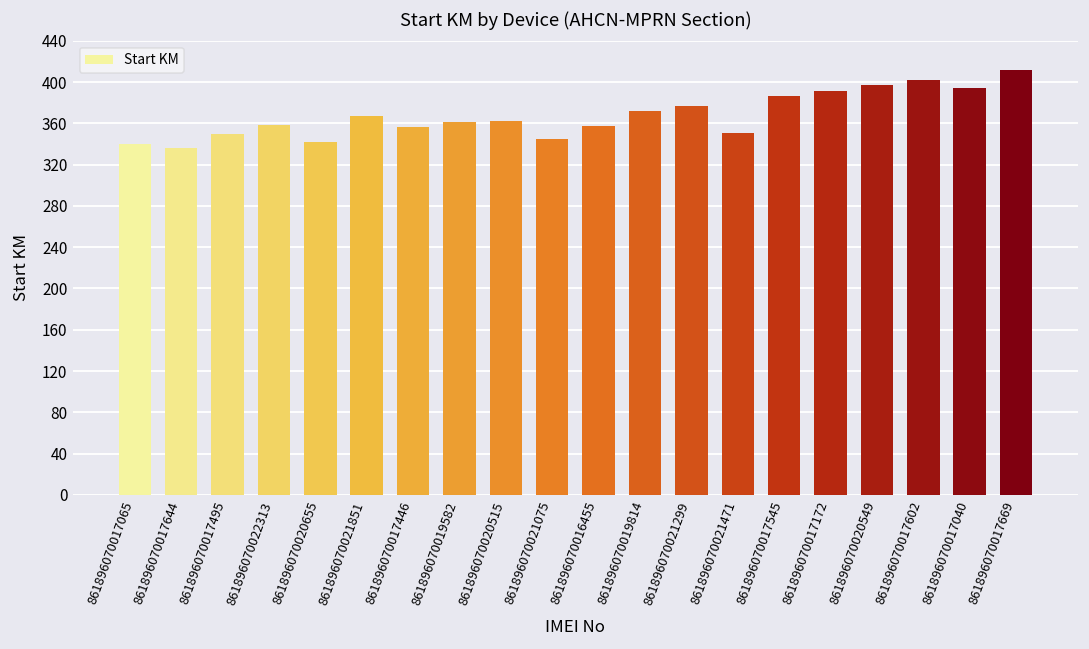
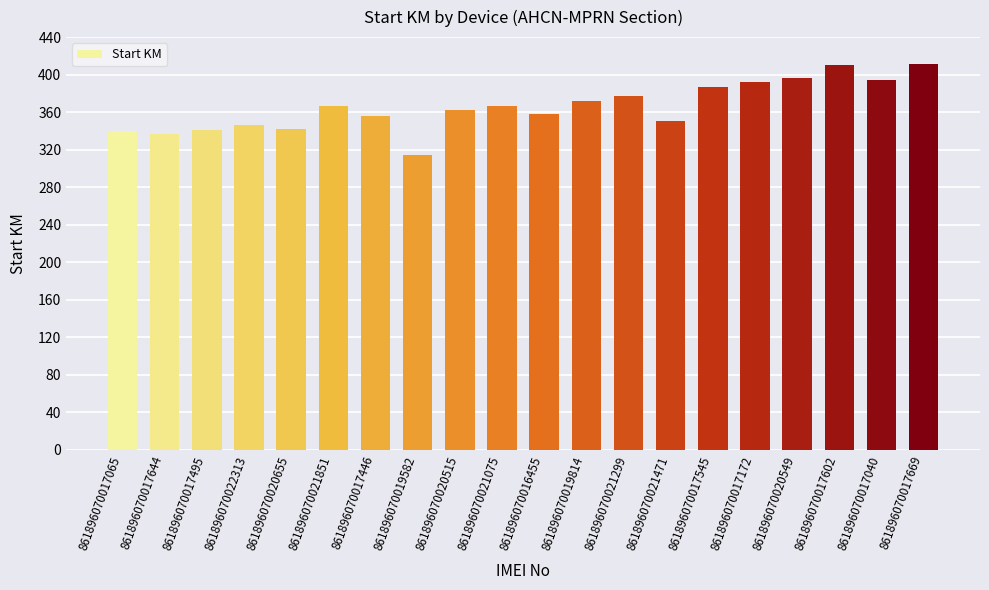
  {
    "861896070017065": 340,
    "861896070017644": 340,
-   "861896070017495": 350,
-   "861896070022313": 360,
+   "861896070017495": 340,
+   "861896070022313": 350,
    "861896070020655": 340,
    "861896070021851": 370,
    "861896070017446": 360,
-   "861896070019582": 360,
+   "861896070019582": 310,
    "861896070020515": 360,
-   "861896070021075": 340,
+   "861896070021075": 370,
    "861896070016455": 360,
    "861896070019814": 370,
    "861896070021299": 380,
    "861896070021471": 350,
    "861896070017545": 390,
    "861896070017172": 390,
    "861896070020549": 400,
-   "861896070017602": 400,
+   "861896070017602": 410,
    "861896070017040": 390,
    "861896070017669": 410
  }
